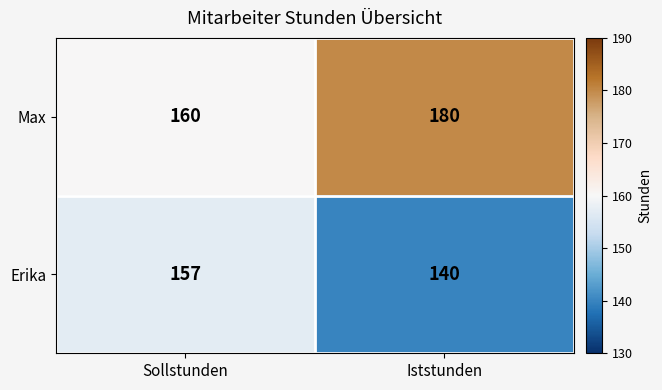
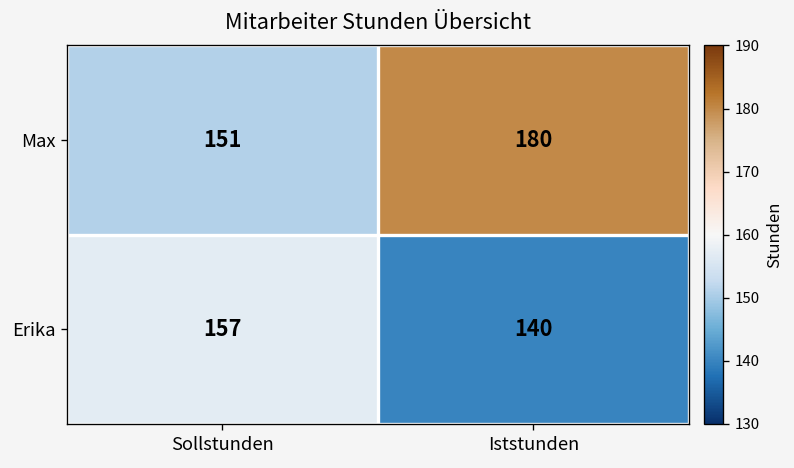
  {
    "Max": {
-     "Sollstunden": 160,
+     "Sollstunden": 151,
      "Iststunden": 180
    },
    "Erika": {
      "Sollstunden": 157,
      "Iststunden": 140
    }
  }
